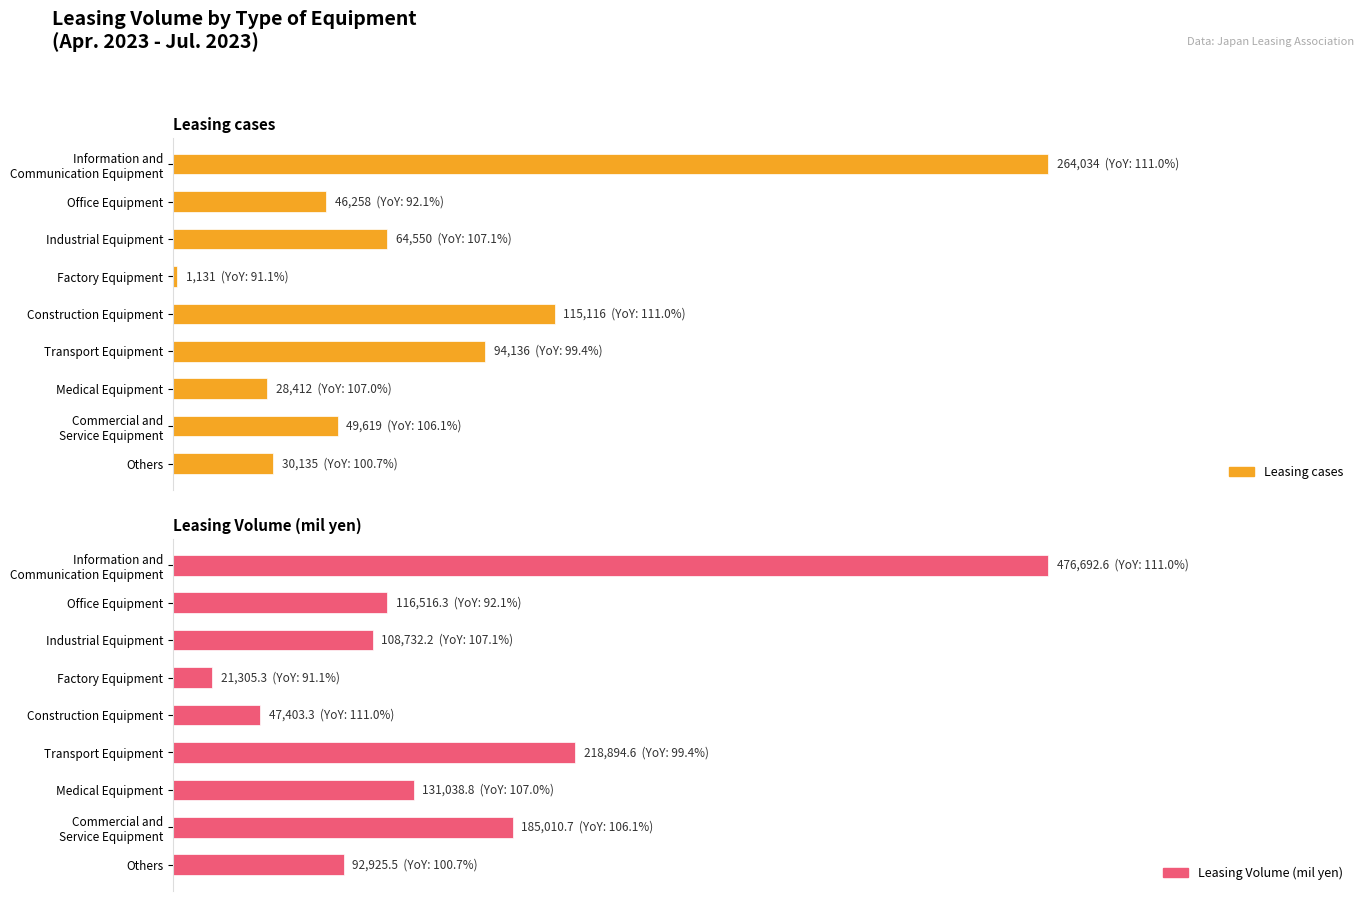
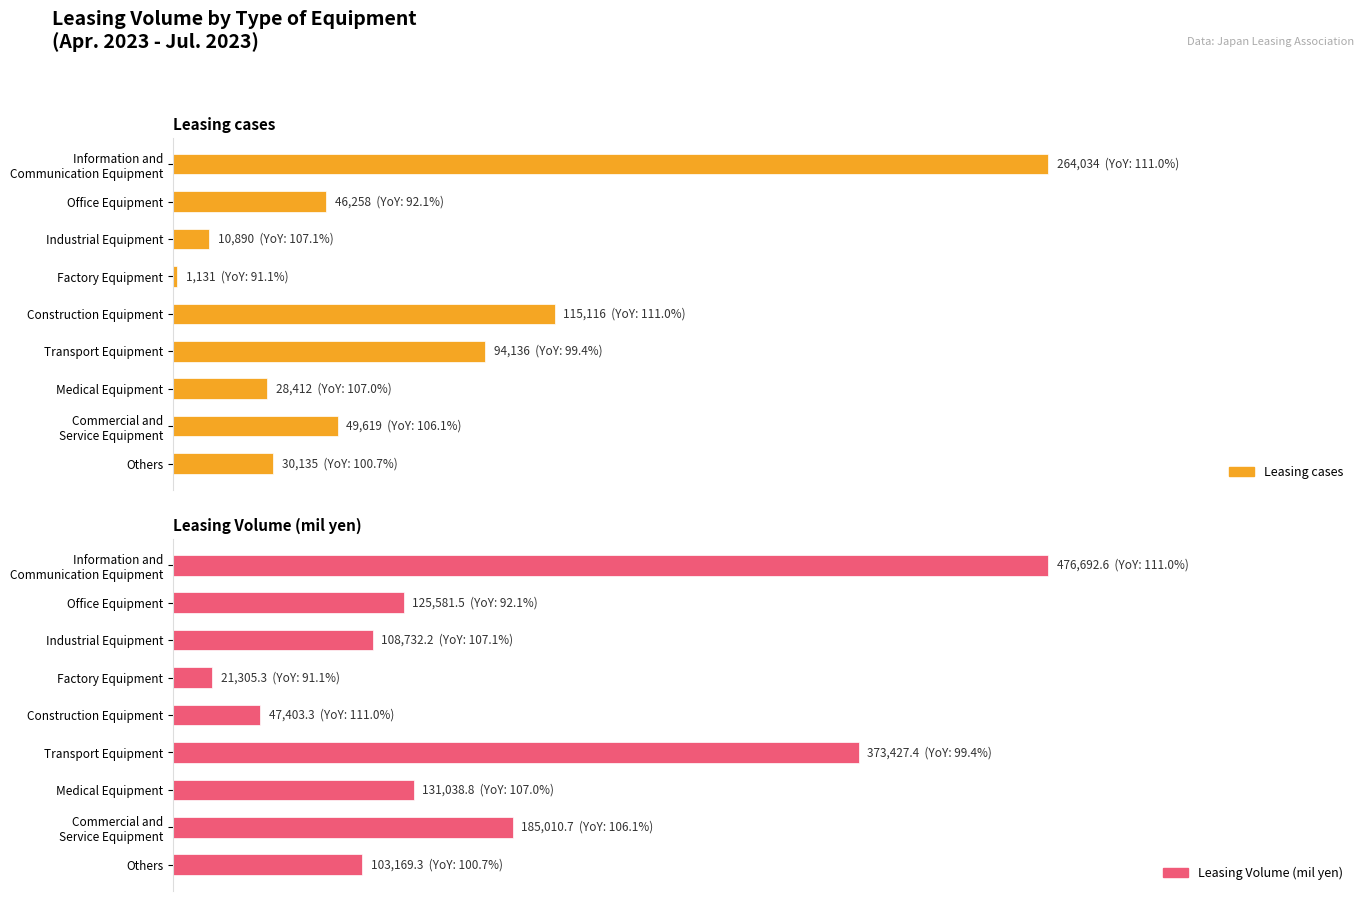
  {
    "Leasing cases": {
-     "Industrial Equipment": "64,550"
+     "Industrial Equipment": "10,890"
    },
    "Leasing Volume (mil yen)": {
-     "Office Equipment": "116,516.3",
-     "Transport Equipment": "218,894.6",
-     "Others": "92,925.5"
+     "Office Equipment": "125,581.5",
+     "Transport Equipment": "373,427.4",
+     "Others": "103,169.3"
    }
  }
